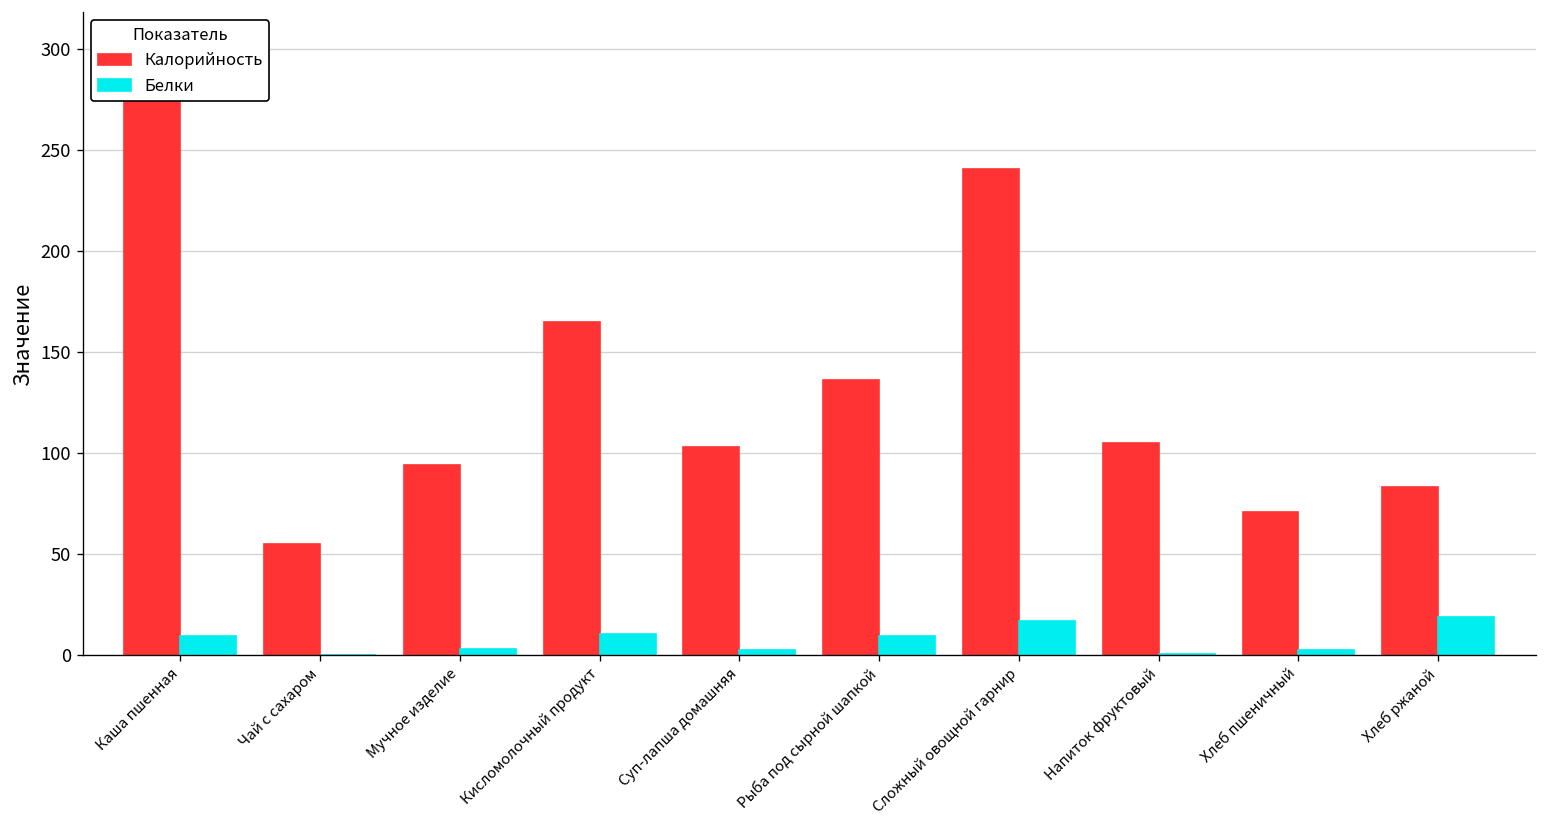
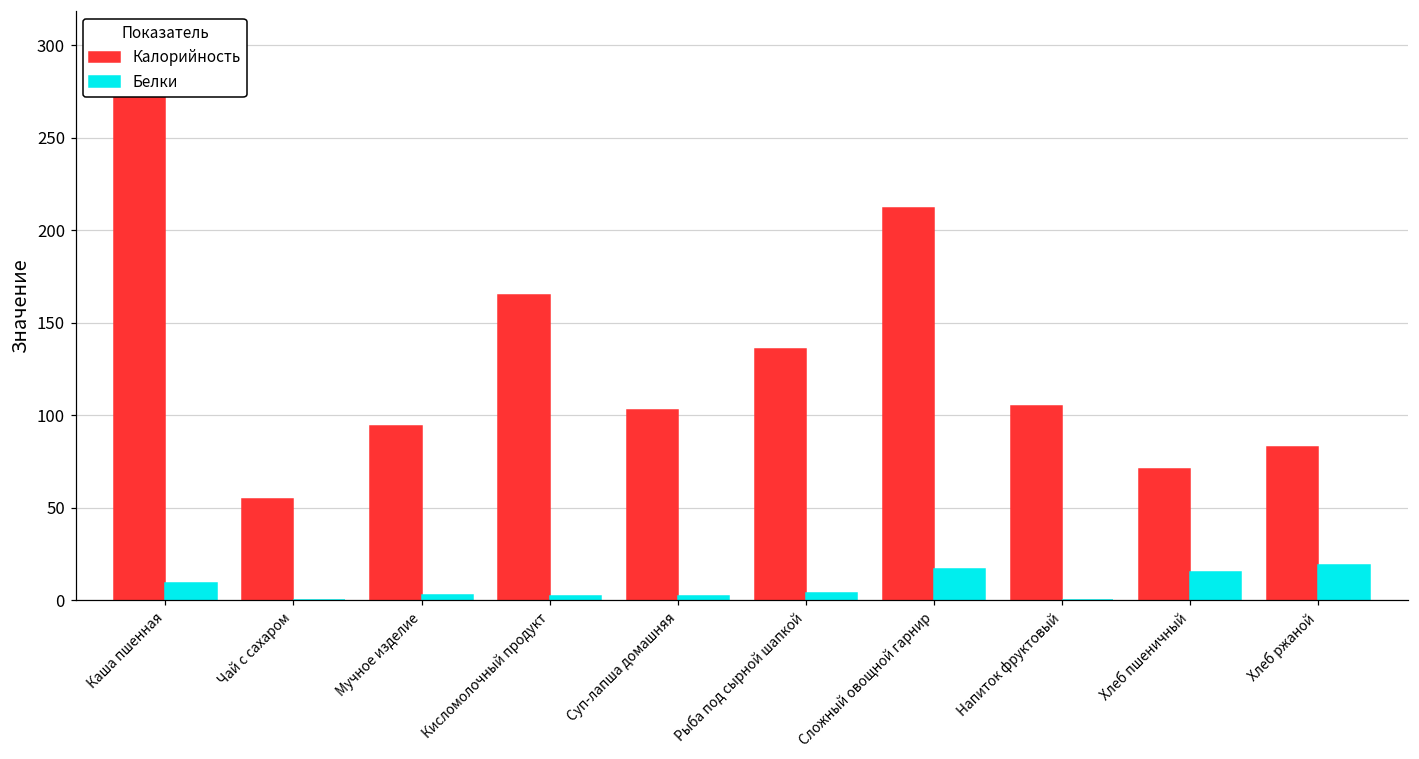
  {
    "Калорийность": {
      "Чай с сахаром": 55,
      "Мучное изделие": 94,
      "Кисломолочный продукт": 165,
      "Суп-лапша домашняя": 103,
      "Рыба под сырной шапкой": 136,
-     "Сложный овощной гарнир": 241,
+     "Сложный овощной гарнир": 212,
      "Напиток фруктовый": 105,
      "Хлеб пшеничный": 71,
      "Хлеб ржаной": 83
    },
    "Белки": {
      "Каша пшенная": 10,
      "Мучное изделие": 3,
-     "Кисломолочный продукт": 10,
+     "Кисломолочный продукт": 3,
      "Суп-лапша домашняя": 2,
-     "Рыба под сырной шапкой": 9,
+     "Рыба под сырной шапкой": 4,
      "Сложный овощной гарнир": 17,
-     "Хлеб пшеничный": 2,
+     "Хлеб пшеничный": 15,
      "Хлеб ржаной": 19
    }
  }
